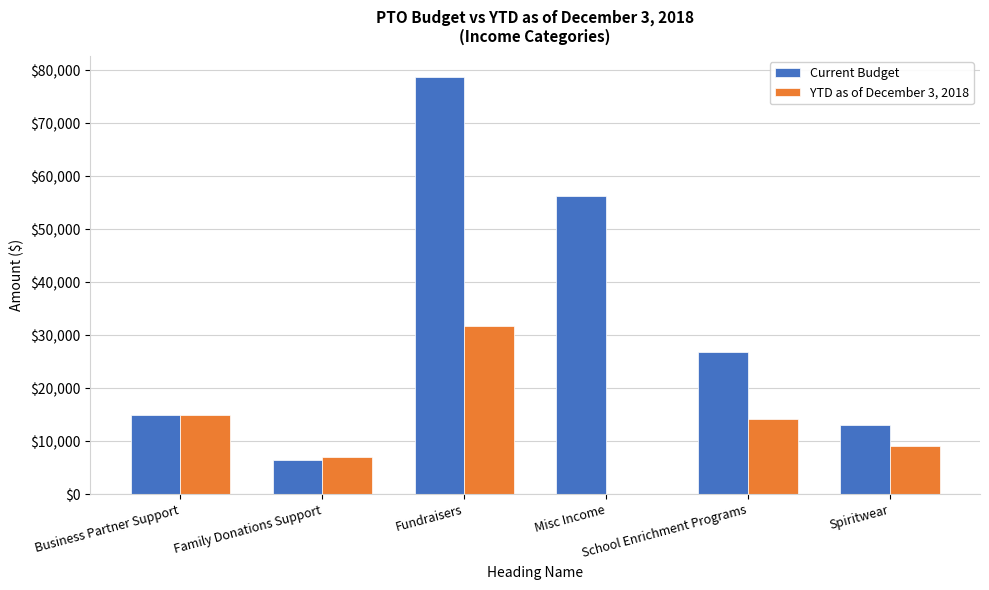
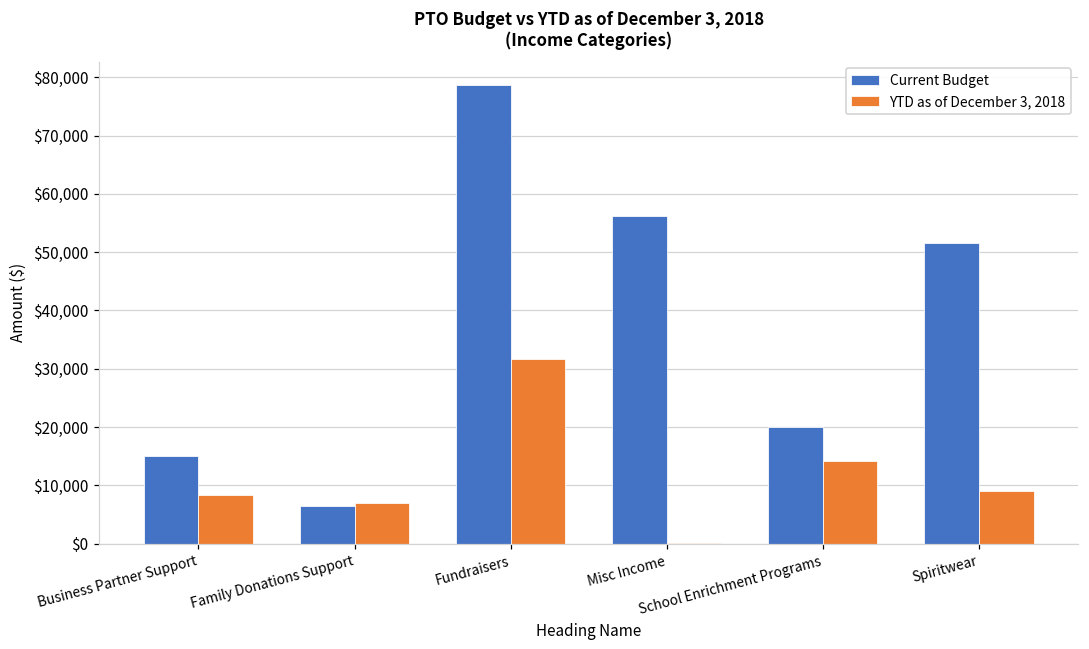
  {
    "Current Budget": {
      "Business Partner Support": "$15,000",
      "Family Donations Support": "$7,000",
      "Fundraisers": "$79,000",
      "Misc Income": "$56,000",
-     "School Enrichment Programs": "$27,000",
-     "Spiritwear": "$13,000"
+     "School Enrichment Programs": "$20,000",
+     "Spiritwear": "$52,000"
    },
    "YTD as of December 3, 2018": {
-     "Business Partner Support": "$15,000",
+     "Business Partner Support": "$8,000",
      "Family Donations Support": "$7,000",
      "Fundraisers": "$32,000",
      "School Enrichment Programs": "$14,000",
      "Spiritwear": "$9,000"
    }
  }
